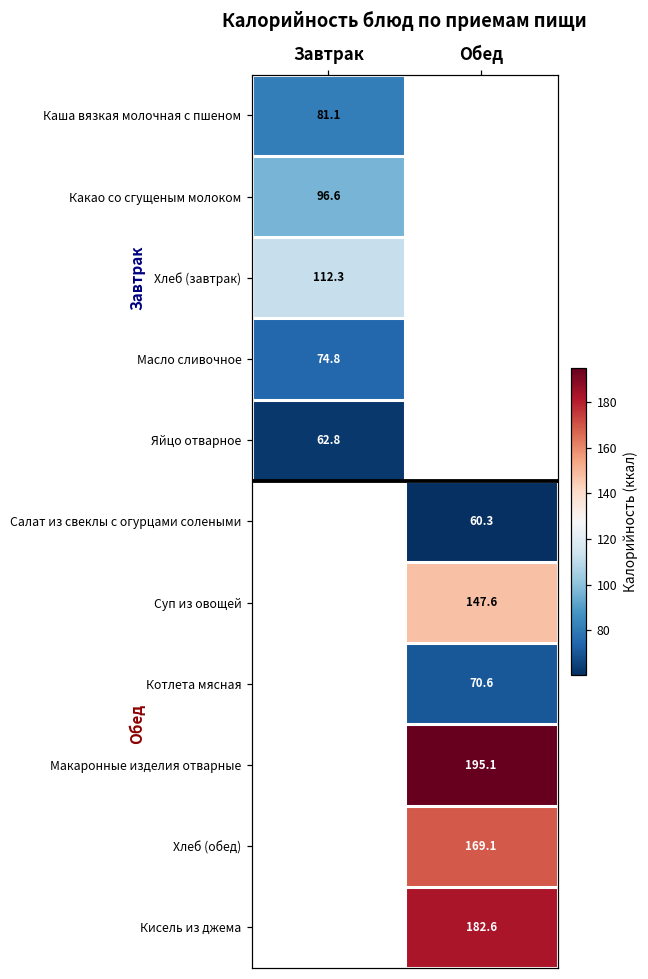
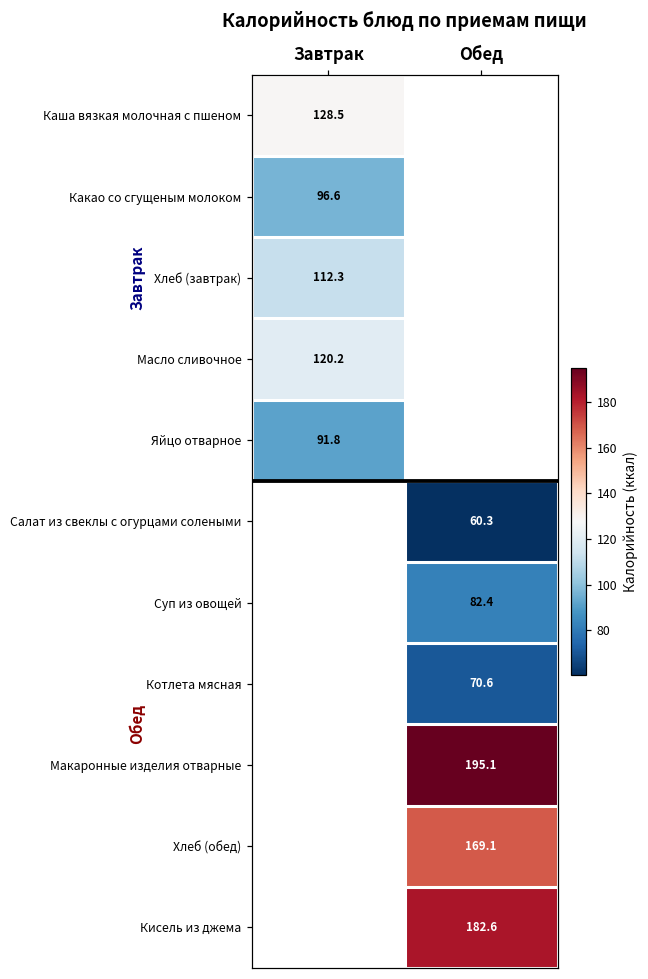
  {
    "Каша вязкая молочная с пшеном": {
-     "Завтрак": 81.1
+     "Завтрак": 128.5
    },
    "Какао со сгущеным молоком": {
      "Завтрак": 96.6
    },
    "Хлеб (завтрак)": {
      "Завтрак": 112.3
    },
    "Масло сливочное": {
-     "Завтрак": 74.8
+     "Завтрак": 120.2
    },
    "Яйцо отварное": {
-     "Завтрак": 62.8
+     "Завтрак": 91.8
    },
    "Салат из свеклы с огурцами солеными": {
      "Обед": 60.3
    },
    "Суп из овощей": {
-     "Обед": 147.6
+     "Обед": 82.4
    },
    "Котлета мясная": {
      "Обед": 70.6
    },
    "Макаронные изделия отварные": {
      "Обед": 195.1
    },
    "Хлеб (обед)": {
      "Обед": 169.1
    },
    "Кисель из джема": {
      "Обед": 182.6
    }
  }
